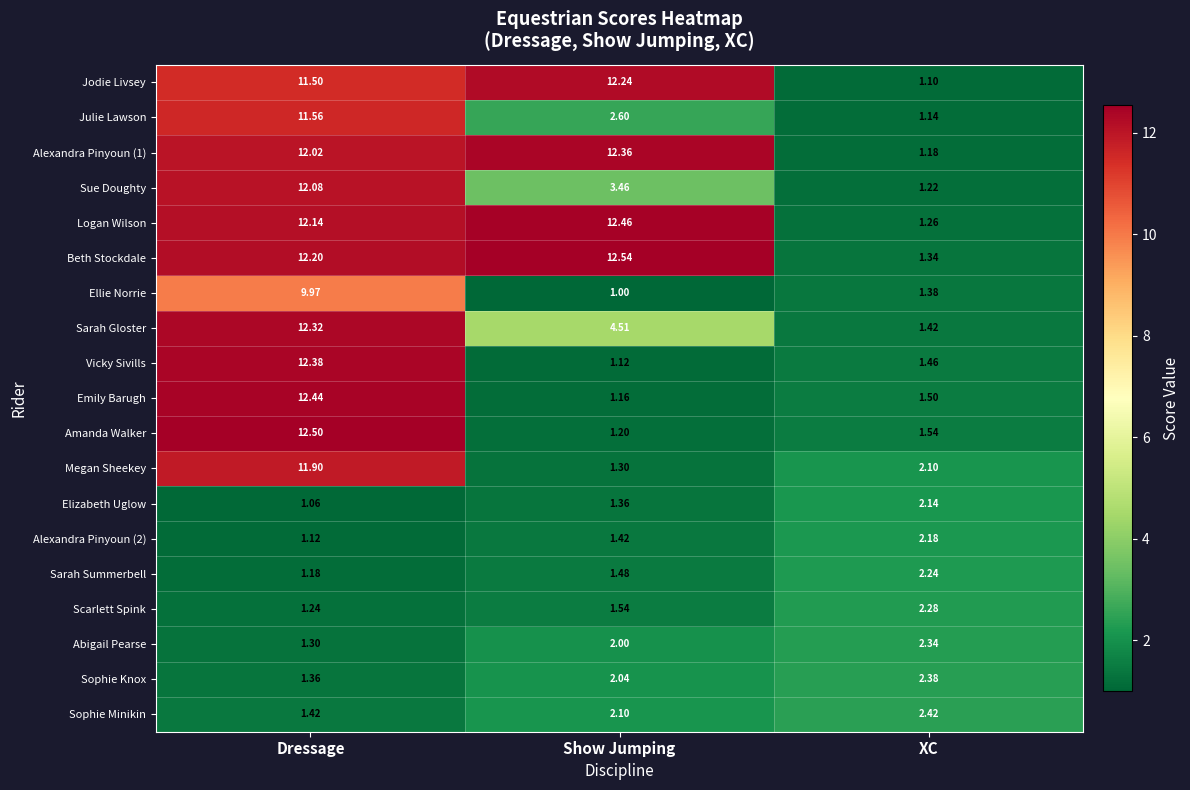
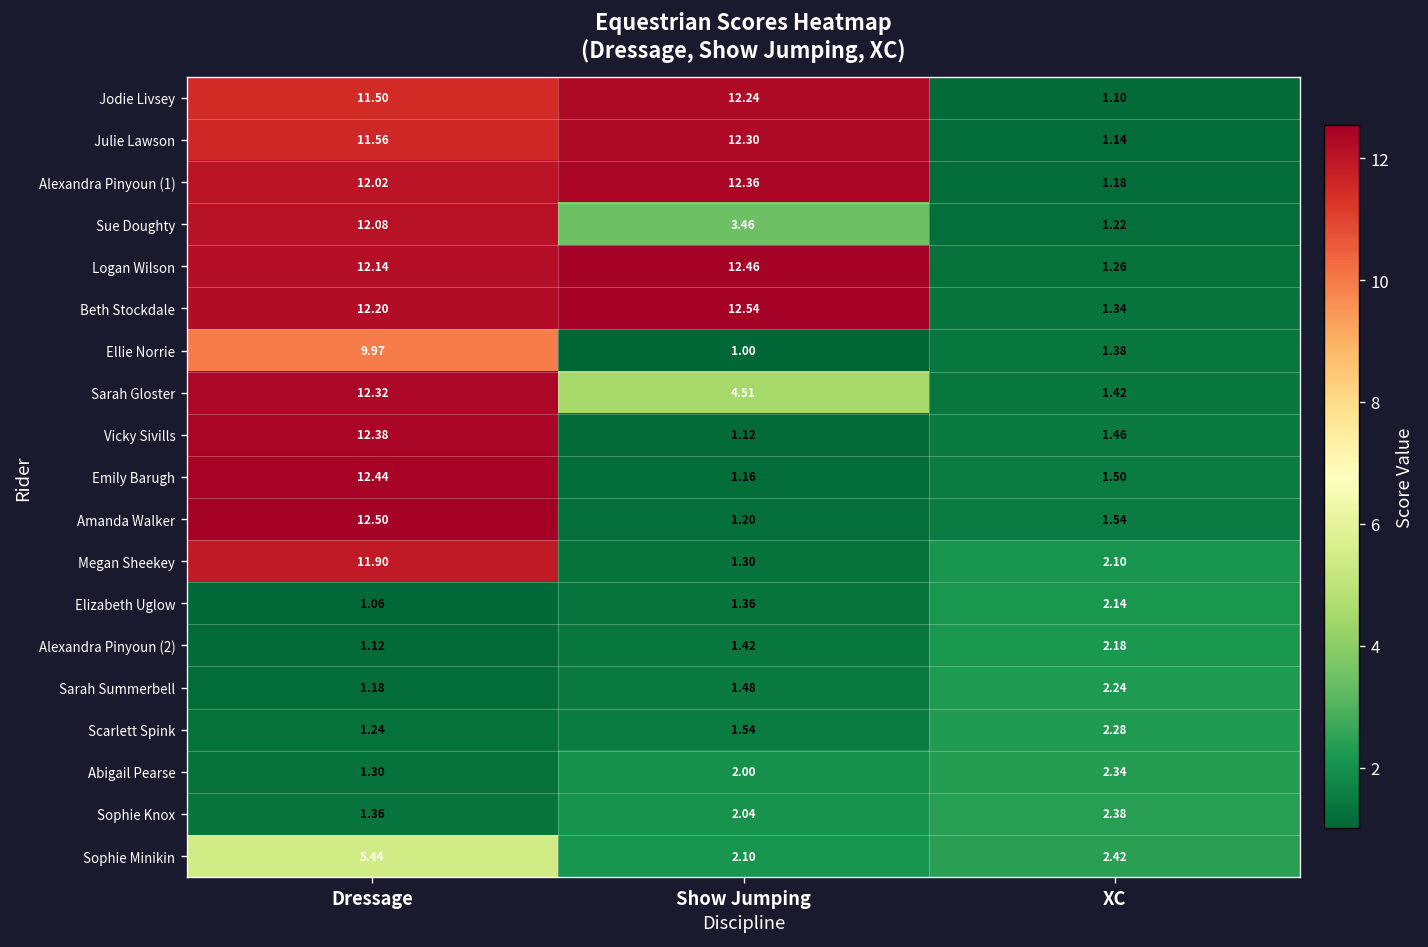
  {
    "Jodie Livsey": {
      "Dressage": 11.50,
      "Show Jumping": 12.24,
      "XC": 1.10
    },
    "Julie Lawson": {
      "Dressage": 11.56,
-     "Show Jumping": 2.60,
+     "Show Jumping": 12.30,
      "XC": 1.14
    },
    "Alexandra Pinyoun (1)": {
      "Dressage": 12.02,
      "Show Jumping": 12.36,
      "XC": 1.18
    },
    "Sue Doughty": {
      "Dressage": 12.08,
      "Show Jumping": 3.46,
      "XC": 1.22
    },
    "Logan Wilson": {
      "Dressage": 12.14,
      "Show Jumping": 12.46,
      "XC": 1.26
    },
    "Beth Stockdale": {
      "Dressage": 12.20,
      "Show Jumping": 12.54,
      "XC": 1.34
    },
    "Ellie Norrie": {
      "Dressage": 9.97,
      "Show Jumping": 1.00,
      "XC": 1.38
    },
    "Sarah Gloster": {
      "Dressage": 12.32,
      "Show Jumping": 4.51,
      "XC": 1.42
    },
    "Vicky Sivills": {
      "Dressage": 12.38,
      "Show Jumping": 1.12,
      "XC": 1.46
    },
    "Emily Barugh": {
      "Dressage": 12.44,
      "Show Jumping": 1.16,
      "XC": 1.50
    },
    "Amanda Walker": {
      "Dressage": 12.50,
      "Show Jumping": 1.20,
      "XC": 1.54
    },
    "Megan Sheekey": {
      "Dressage": 11.90,
      "Show Jumping": 1.30,
      "XC": 2.10
    },
    "Elizabeth Uglow": {
      "Dressage": 1.06,
      "Show Jumping": 1.36,
      "XC": 2.14
    },
    "Alexandra Pinyoun (2)": {
      "Dressage": 1.12,
      "Show Jumping": 1.42,
      "XC": 2.18
    },
    "Sarah Summerbell": {
      "Dressage": 1.18,
      "Show Jumping": 1.48,
      "XC": 2.24
    },
    "Scarlett Spink": {
      "Dressage": 1.24,
      "Show Jumping": 1.54,
      "XC": 2.28
    },
    "Abigail Pearse": {
      "Dressage": 1.30,
      "Show Jumping": 2.00,
      "XC": 2.34
    },
    "Sophie Knox": {
      "Dressage": 1.36,
      "Show Jumping": 2.04,
      "XC": 2.38
    },
    "Sophie Minikin": {
-     "Dressage": 1.42,
+     "Dressage": 5.44,
      "Show Jumping": 2.10,
      "XC": 2.42
    }
  }
